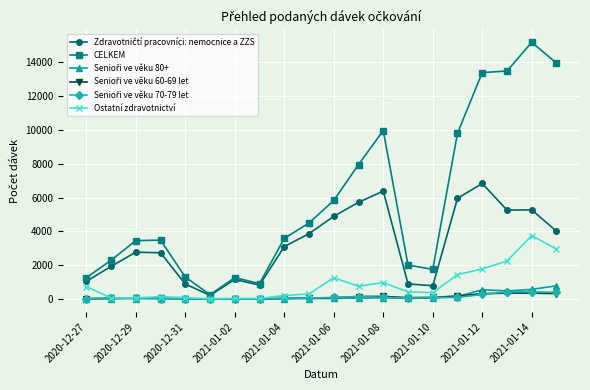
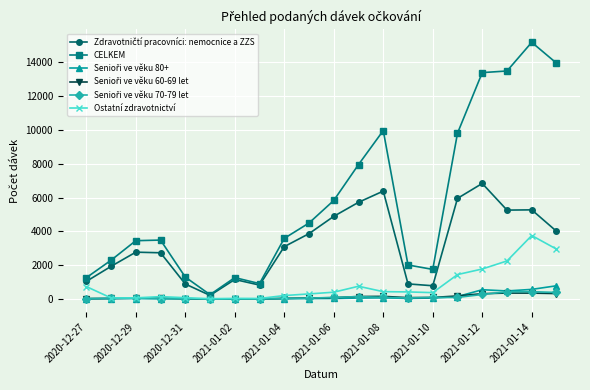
  {
    "Ostatní zdravotnictví": {
      "2020-12-27": 700,
      "2021-01-04": 200,
-     "2021-01-06": 1300,
-     "2021-01-08": 1000,
+     "2021-01-06": 400,
+     "2021-01-08": 400,
      "2021-01-10": 400,
      "2021-01-12": 1800,
      "2021-01-14": 3800
    }
  }
